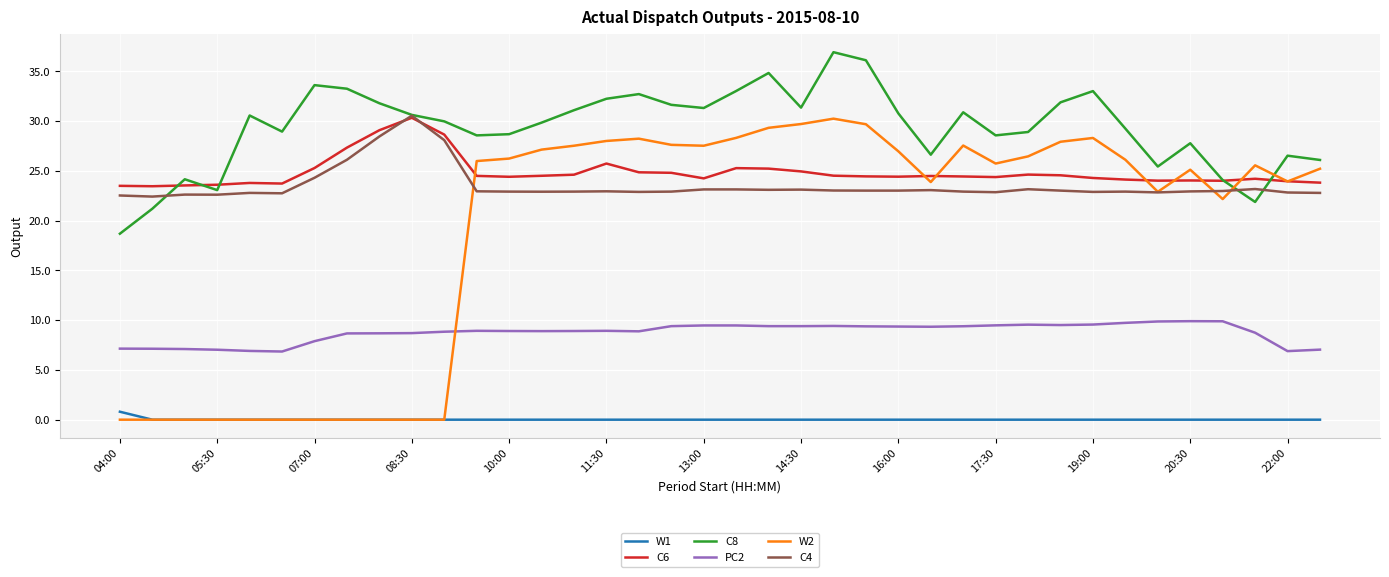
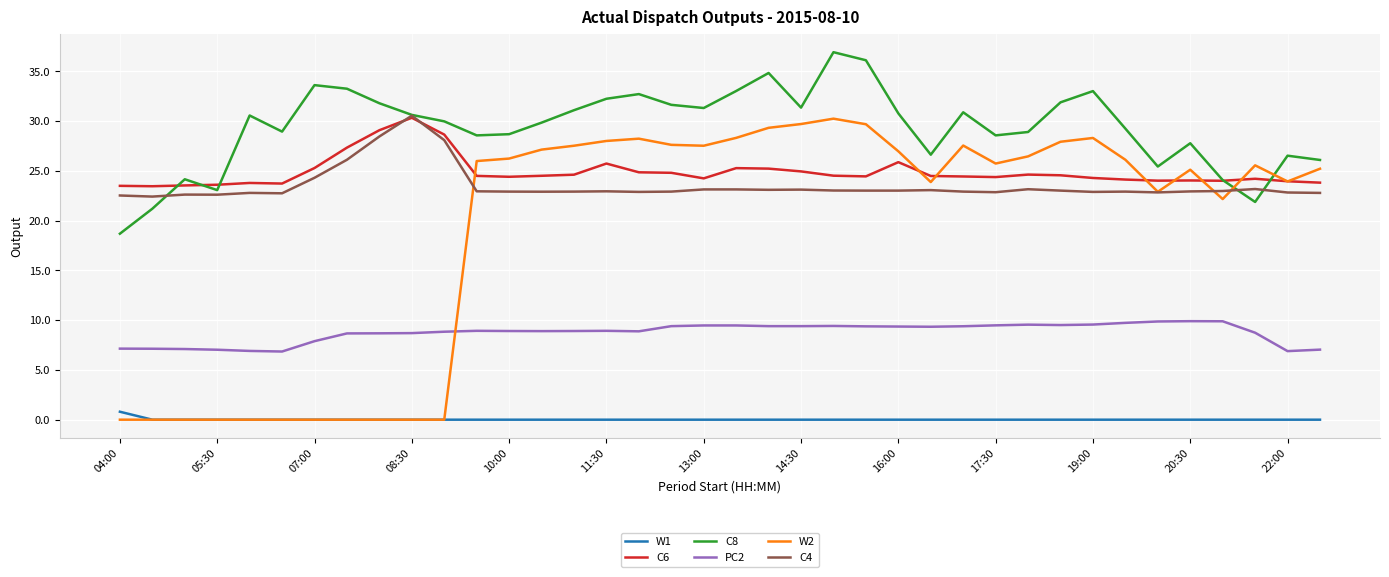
  {
    "W1": {
      "04:00": 1,
      "10:00": 0,
      "11:30": 0,
      "13:00": 0,
      "14:30": 0,
      "16:00": 0,
      "17:30": 0,
      "19:00": 0,
      "20:30": 0,
      "22:00": 0
    },
    "C6": {
      "04:00": 24,
      "05:30": 24,
      "07:00": 25,
      "10:00": 24,
      "11:30": 26,
      "13:00": 24,
      "14:30": 25,
-     "16:00": 24,
+     "16:00": 26,
      "17:30": 24,
      "19:00": 24,
      "20:30": 24
    },
    "C8": {
      "04:00": 19,
      "05:30": 23,
      "07:00": 34,
      "10:00": 29,
      "11:30": 32,
      "13:00": 31,
      "14:30": 31,
      "16:00": 31,
      "17:30": 29,
      "19:00": 33,
      "20:30": 28,
      "22:00": 27
    },
    "PC2": {
      "04:00": 7,
      "05:30": 7,
      "07:00": 8,
      "08:30": 9,
      "10:00": 9,
      "11:30": 9,
      "13:00": 9,
      "14:30": 9,
      "16:00": 9,
      "17:30": 9,
      "19:00": 10,
      "20:30": 10,
      "22:00": 7
    },
    "W2": {
      "04:00": 0,
      "10:00": 26,
      "11:30": 28,
      "13:00": 28,
      "14:30": 30,
      "16:00": 27,
      "17:30": 26,
      "19:00": 28,
      "20:30": 25
    },
    "C4": {
      "04:00": 23,
      "05:30": 23,
      "07:00": 24,
      "10:00": 23,
      "11:30": 23,
      "13:00": 23,
      "14:30": 23,
      "16:00": 23,
      "17:30": 23,
      "19:00": 23,
      "20:30": 23,
      "22:00": 23
    }
  }
